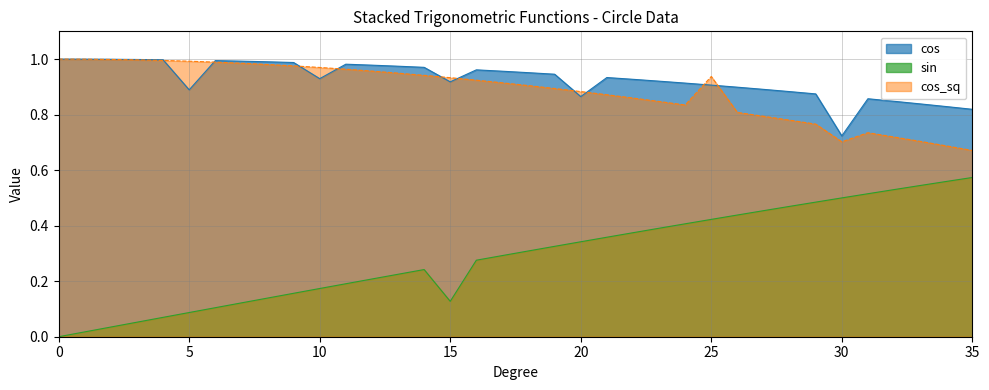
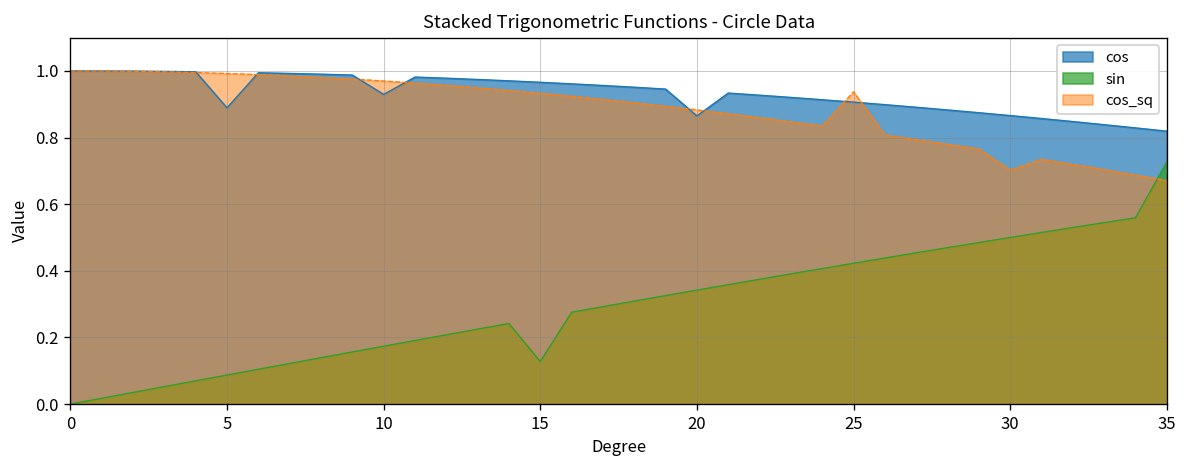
  {
    "cos": {
      "5": 0.89,
      "10": 0.93,
-     "15": 0.92,
+     "15": 0.97,
      "20": 0.86,
      "25": 0.91,
-     "30": 0.72,
+     "30": 0.87,
      "35": 0.82
    },
    "sin": {
      "0": 0.00,
      "5": 0.09,
      "10": 0.17,
      "15": 0.13,
      "20": 0.34,
      "25": 0.42,
      "30": 0.50,
-     "35": 0.57
+     "35": 0.73
    },
    "cos_sq": {
      "5": 0.99,
      "10": 0.97,
      "15": 0.93,
      "20": 0.88,
      "25": 0.94,
      "30": 0.70,
      "35": 0.67
    }
  }
